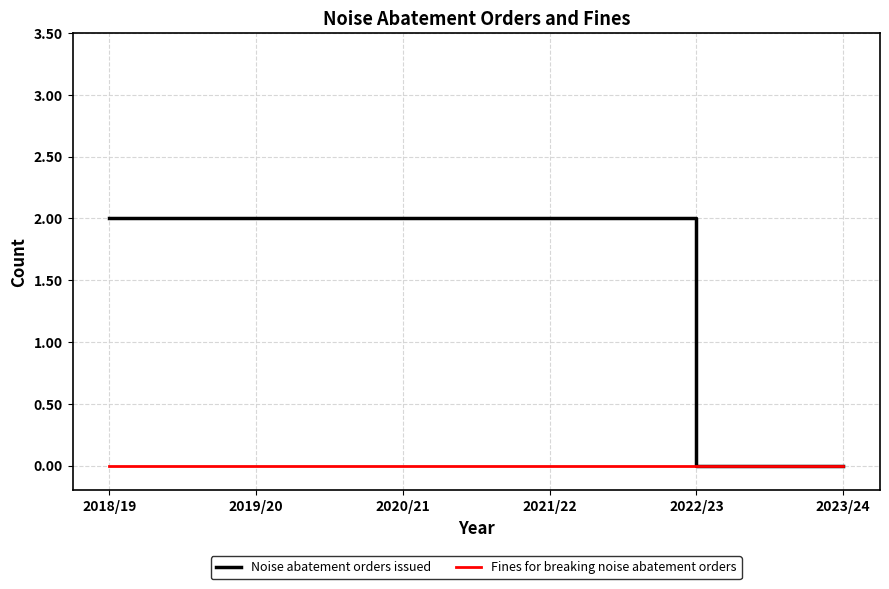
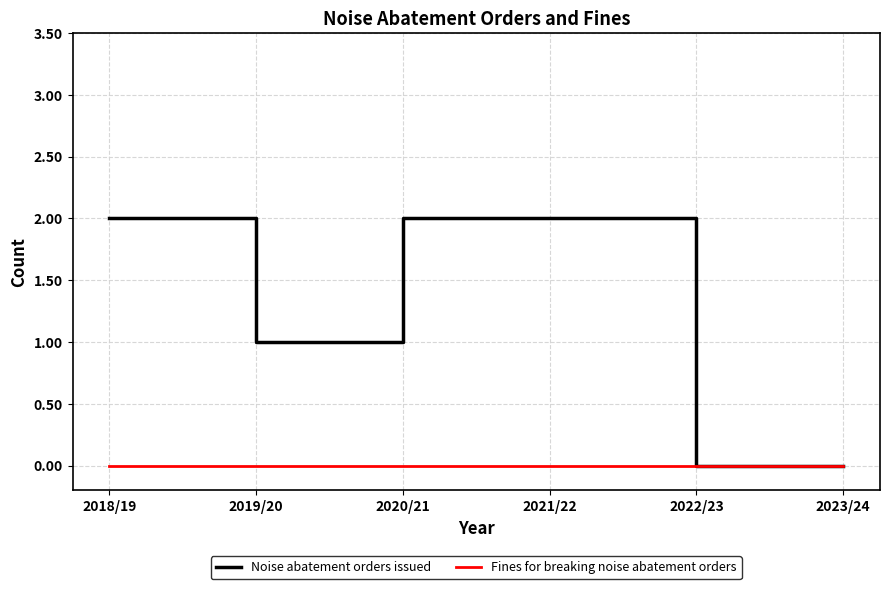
  {
    "Noise abatement orders issued": {
      "2018/19": 2,
-     "2019/20": 2,
+     "2019/20": 1,
      "2020/21": 2,
      "2021/22": 2
    },
    "Fines for breaking noise abatement orders": {
      "2018/19": 0,
      "2019/20": 0,
      "2020/21": 0,
      "2021/22": 0
    }
  }
